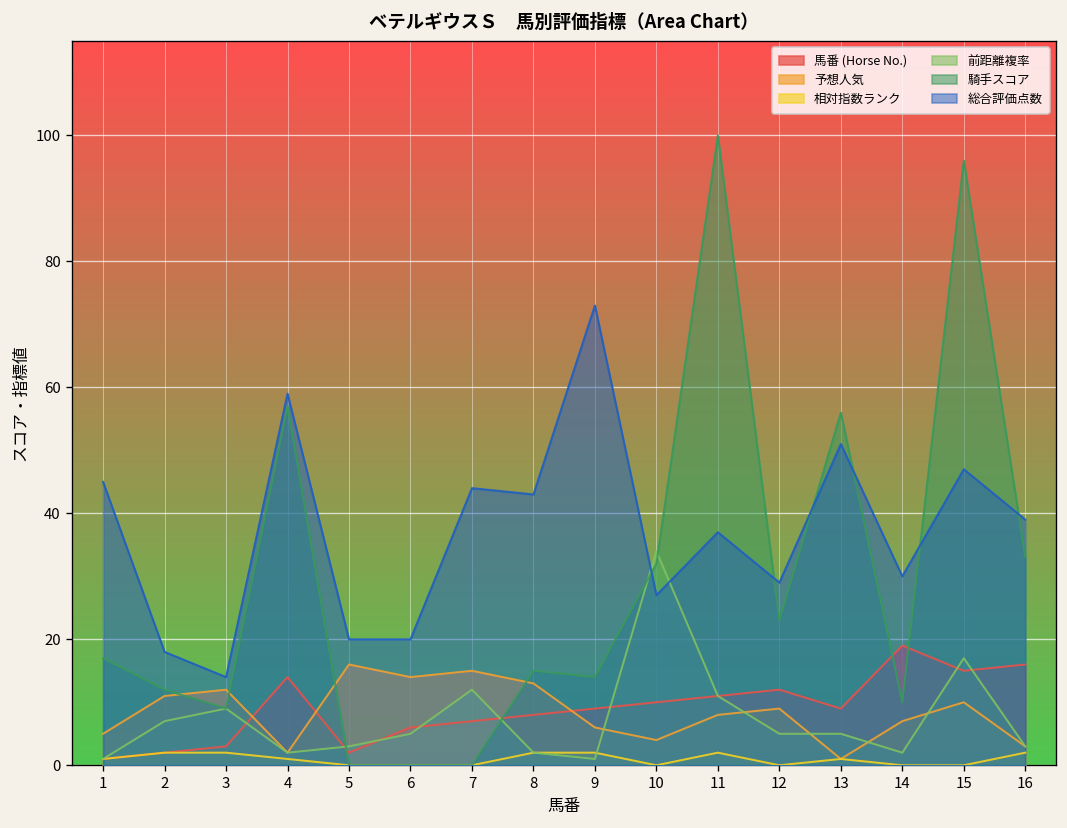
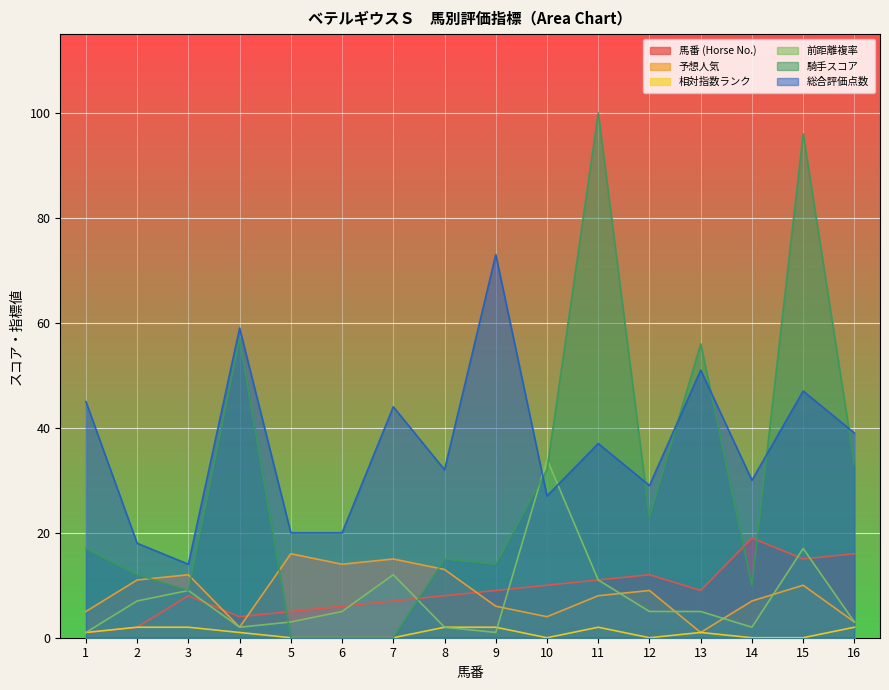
  {
    "馬番 (Horse No.)": {
-     "3": 3,
-     "4": 14,
-     "5": 2,
+     "3": 8,
+     "4": 4,
+     "5": 5,
      "6": 6,
      "7": 7,
      "8": 8,
      "9": 9,
      "10": 10,
      "12": 12,
      "13": 9,
      "14": 19,
      "15": 15,
      "16": 16
    },
    "総合評価点数": {
      "1": 45,
      "2": 18,
      "3": 14,
      "4": 59,
      "5": 20,
      "6": 20,
      "7": 44,
-     "8": 43,
+     "8": 32,
      "9": 73,
      "10": 27,
      "11": 37,
      "12": 29,
      "13": 51,
      "14": 30,
      "15": 47,
      "16": 39
    }
  }
